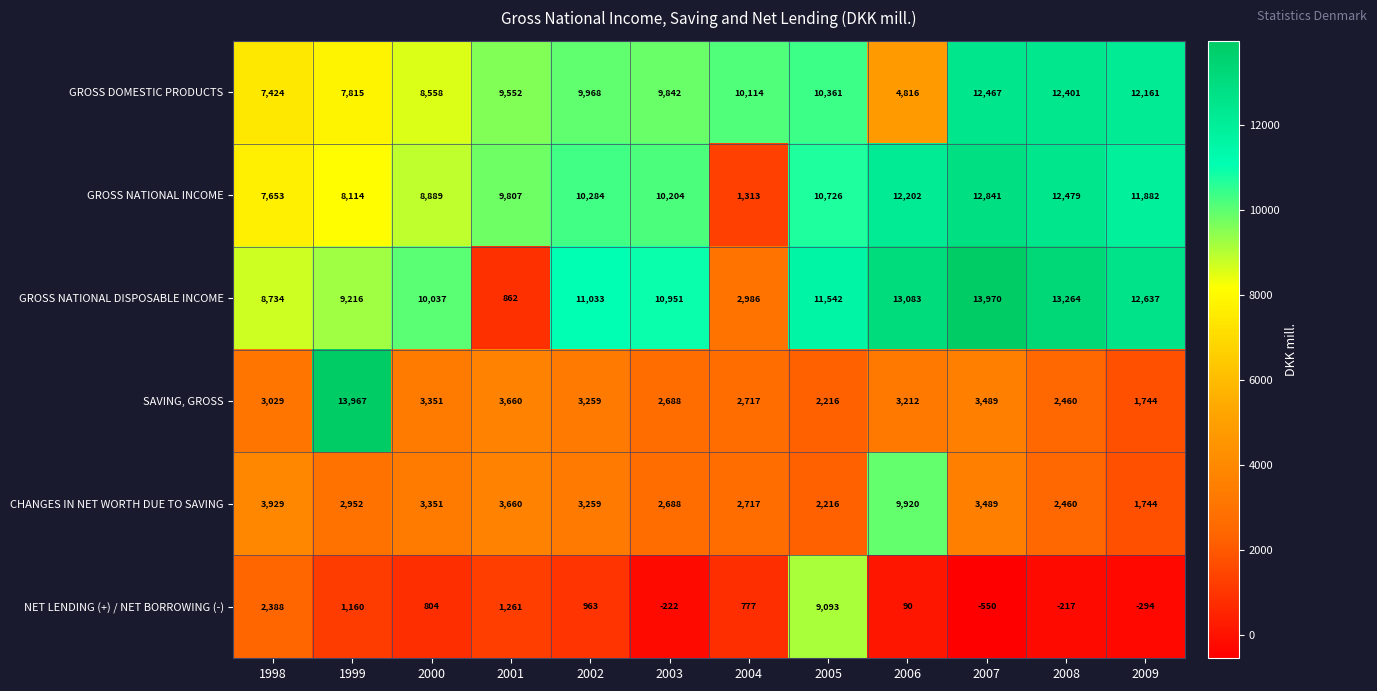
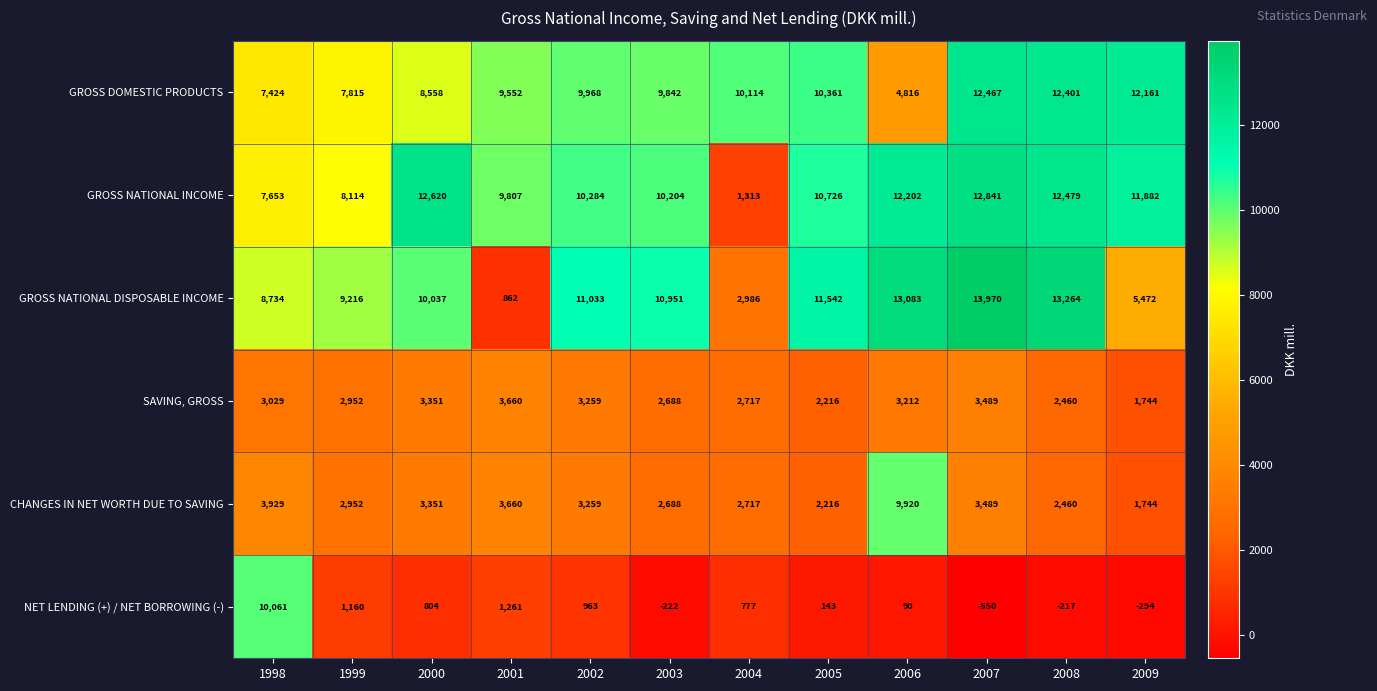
  {
    "GROSS DOMESTIC PRODUCTS": {
      "1998": "7,424",
      "1999": "7,815",
      "2000": "8,558",
      "2001": "9,552",
      "2002": "9,968",
      "2003": "9,842",
      "2004": "10,114",
      "2005": "10,361",
      "2006": "4,816",
      "2007": "12,467",
      "2008": "12,401",
      "2009": "12,161"
    },
    "GROSS NATIONAL INCOME": {
      "1998": "7,653",
      "1999": "8,114",
-     "2000": "8,889",
+     "2000": "12,620",
      "2001": "9,807",
      "2002": "10,284",
      "2003": "10,204",
      "2004": "1,313",
      "2005": "10,726",
      "2006": "12,202",
      "2007": "12,841",
      "2008": "12,479",
      "2009": "11,882"
    },
    "GROSS NATIONAL DISPOSABLE INCOME": {
      "1998": "8,734",
      "1999": "9,216",
      "2000": "10,037",
      "2001": "862",
      "2002": "11,033",
      "2003": "10,951",
      "2004": "2,986",
      "2005": "11,542",
      "2006": "13,083",
      "2007": "13,970",
      "2008": "13,264",
-     "2009": "12,637"
+     "2009": "5,472"
    },
    "SAVING, GROSS": {
      "1998": "3,029",
-     "1999": "13,967",
+     "1999": "2,952",
      "2000": "3,351",
      "2001": "3,660",
      "2002": "3,259",
      "2003": "2,688",
      "2004": "2,717",
      "2005": "2,216",
      "2006": "3,212",
      "2007": "3,489",
      "2008": "2,460",
      "2009": "1,744"
    },
    "CHANGES IN NET WORTH DUE TO SAVING": {
      "1998": "3,929",
      "1999": "2,952",
      "2000": "3,351",
      "2001": "3,660",
      "2002": "3,259",
      "2003": "2,688",
      "2004": "2,717",
      "2005": "2,216",
      "2006": "9,920",
      "2007": "3,489",
      "2008": "2,460",
      "2009": "1,744"
    },
    "NET LENDING (+) / NET BORROWING (-)": {
-     "1998": "2,388",
+     "1998": "10,061",
      "1999": "1,160",
      "2000": "804",
      "2001": "1,261",
      "2002": "963",
      "2003": "-222",
      "2004": "777",
-     "2005": "9,093",
+     "2005": "143",
      "2006": "90",
      "2007": "-550",
      "2008": "-217",
      "2009": "-294"
    }
  }
